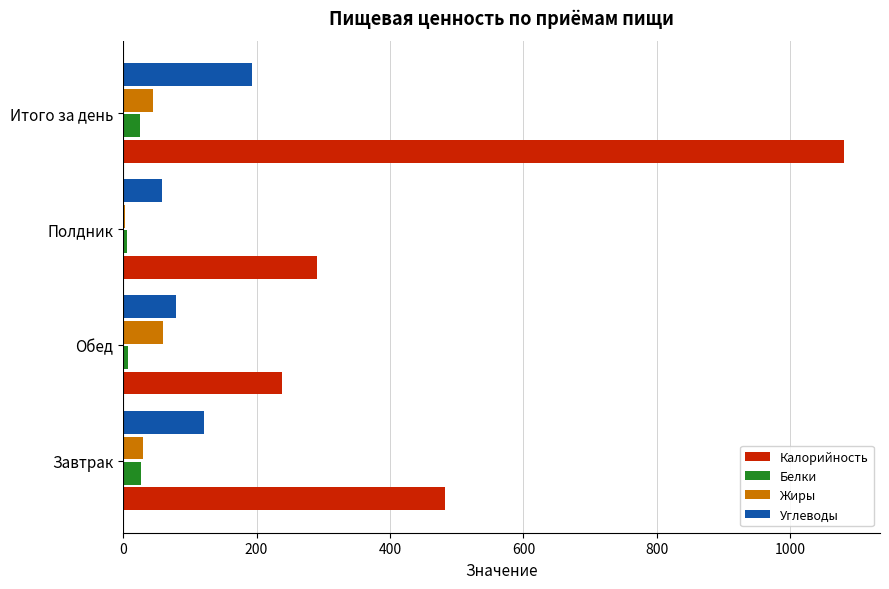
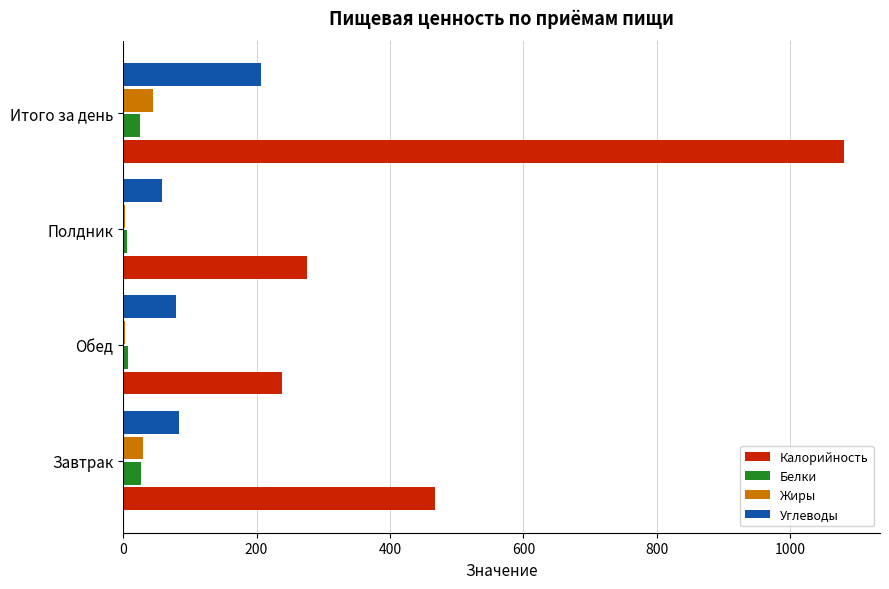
  {
    "Калорийность": {
      "Итого за день": 1080,
-     "Полдник": 290,
+     "Полдник": 280,
      "Обед": 240,
-     "Завтрак": 480
+     "Завтрак": 470
    },
    "Белки": {
      "Итого за день": 20,
      "Полдник": 10,
      "Обед": 10,
      "Завтрак": 30
    },
    "Жиры": {
      "Итого за день": 50,
-     "Обед": 60,
+     "Обед": 0,
      "Завтрак": 30
    },
    "Углеводы": {
-     "Итого за день": 190,
+     "Итого за день": 210,
      "Полдник": 60,
      "Обед": 80,
-     "Завтрак": 120
+     "Завтрак": 80
    }
  }
